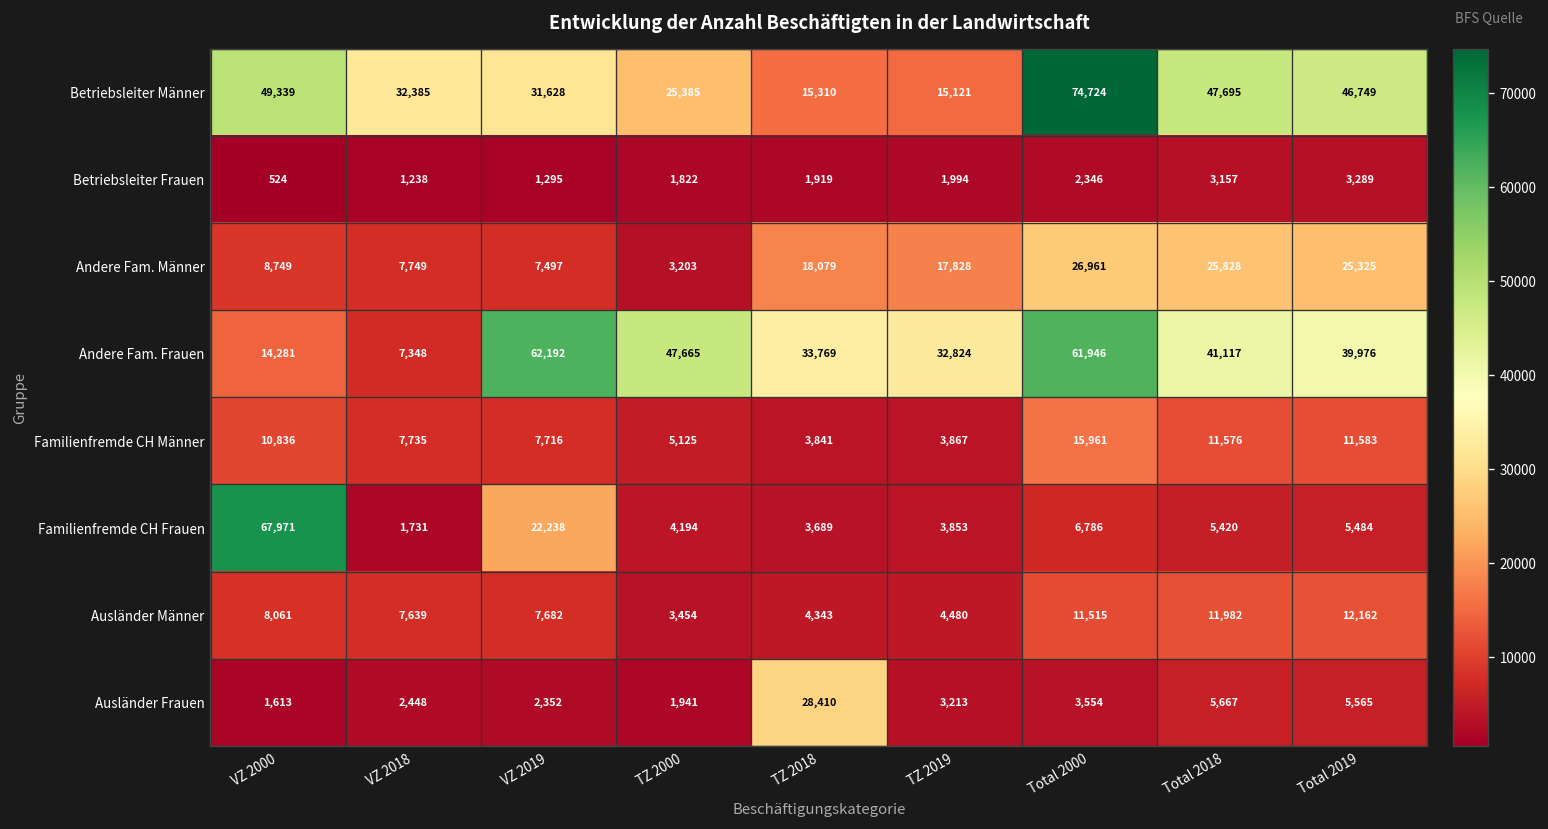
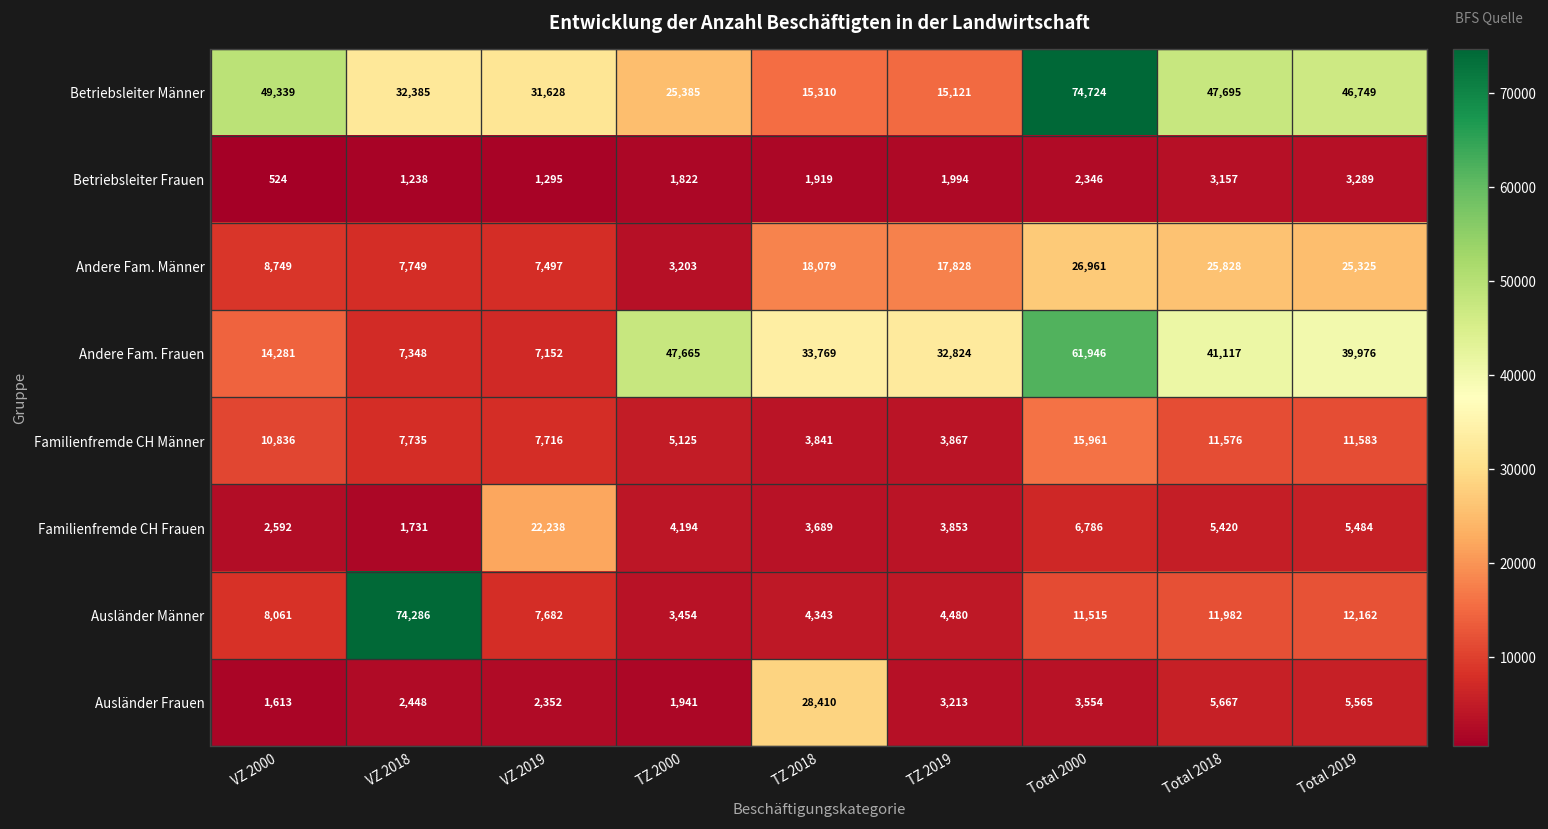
  {
    "Betriebsleiter Männer": {
      "VZ 2000": "49,339",
      "VZ 2018": "32,385",
      "VZ 2019": "31,628",
      "TZ 2000": "25,385",
      "TZ 2018": "15,310",
      "TZ 2019": "15,121",
      "Total 2000": "74,724",
      "Total 2018": "47,695",
      "Total 2019": "46,749"
    },
    "Betriebsleiter Frauen": {
      "VZ 2000": "524",
      "VZ 2018": "1,238",
      "VZ 2019": "1,295",
      "TZ 2000": "1,822",
      "TZ 2018": "1,919",
      "TZ 2019": "1,994",
      "Total 2000": "2,346",
      "Total 2018": "3,157",
      "Total 2019": "3,289"
    },
    "Andere Fam. Männer": {
      "VZ 2000": "8,749",
      "VZ 2018": "7,749",
      "VZ 2019": "7,497",
      "TZ 2000": "3,203",
      "TZ 2018": "18,079",
      "TZ 2019": "17,828",
      "Total 2000": "26,961",
      "Total 2018": "25,828",
      "Total 2019": "25,325"
    },
    "Andere Fam. Frauen": {
      "VZ 2000": "14,281",
      "VZ 2018": "7,348",
-     "VZ 2019": "62,192",
+     "VZ 2019": "7,152",
      "TZ 2000": "47,665",
      "TZ 2018": "33,769",
      "TZ 2019": "32,824",
      "Total 2000": "61,946",
      "Total 2018": "41,117",
      "Total 2019": "39,976"
    },
    "Familienfremde CH Männer": {
      "VZ 2000": "10,836",
      "VZ 2018": "7,735",
      "VZ 2019": "7,716",
      "TZ 2000": "5,125",
      "TZ 2018": "3,841",
      "TZ 2019": "3,867",
      "Total 2000": "15,961",
      "Total 2018": "11,576",
      "Total 2019": "11,583"
    },
    "Familienfremde CH Frauen": {
-     "VZ 2000": "67,971",
+     "VZ 2000": "2,592",
      "VZ 2018": "1,731",
      "VZ 2019": "22,238",
      "TZ 2000": "4,194",
      "TZ 2018": "3,689",
      "TZ 2019": "3,853",
      "Total 2000": "6,786",
      "Total 2018": "5,420",
      "Total 2019": "5,484"
    },
    "Ausländer Männer": {
      "VZ 2000": "8,061",
-     "VZ 2018": "7,639",
+     "VZ 2018": "74,286",
      "VZ 2019": "7,682",
      "TZ 2000": "3,454",
      "TZ 2018": "4,343",
      "TZ 2019": "4,480",
      "Total 2000": "11,515",
      "Total 2018": "11,982",
      "Total 2019": "12,162"
    },
    "Ausländer Frauen": {
      "VZ 2000": "1,613",
      "VZ 2018": "2,448",
      "VZ 2019": "2,352",
      "TZ 2000": "1,941",
      "TZ 2018": "28,410",
      "TZ 2019": "3,213",
      "Total 2000": "3,554",
      "Total 2018": "5,667",
      "Total 2019": "5,565"
    }
  }
